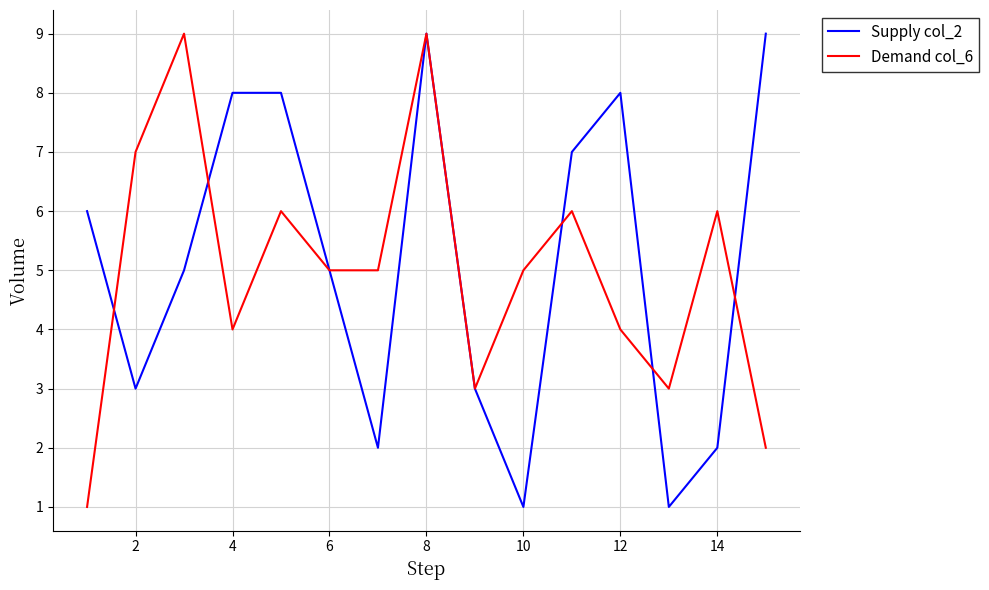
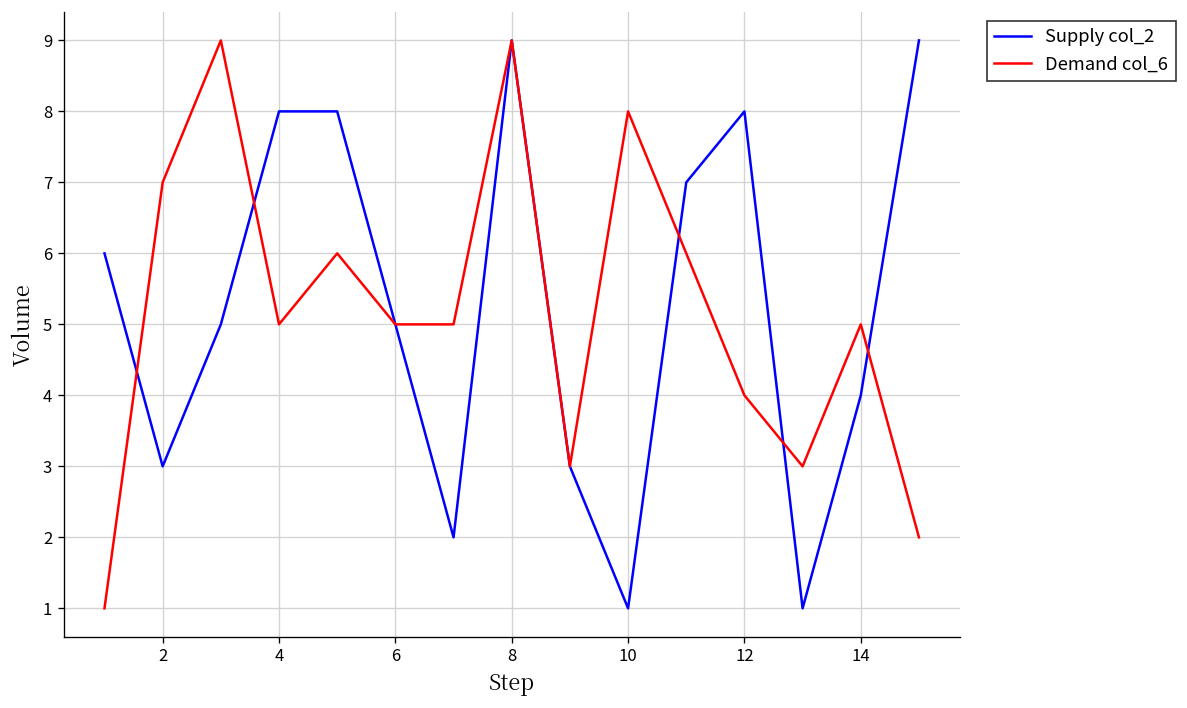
  {
    "Supply col_2": {
      "2": 3,
      "4": 8,
      "10": 1,
      "12": 8,
-     "14": 2
+     "14": 4
    },
    "Demand col_6": {
      "2": 7,
-     "4": 4,
-     "10": 5,
+     "4": 5,
+     "10": 8,
      "12": 4,
-     "14": 6
+     "14": 5
    }
  }
